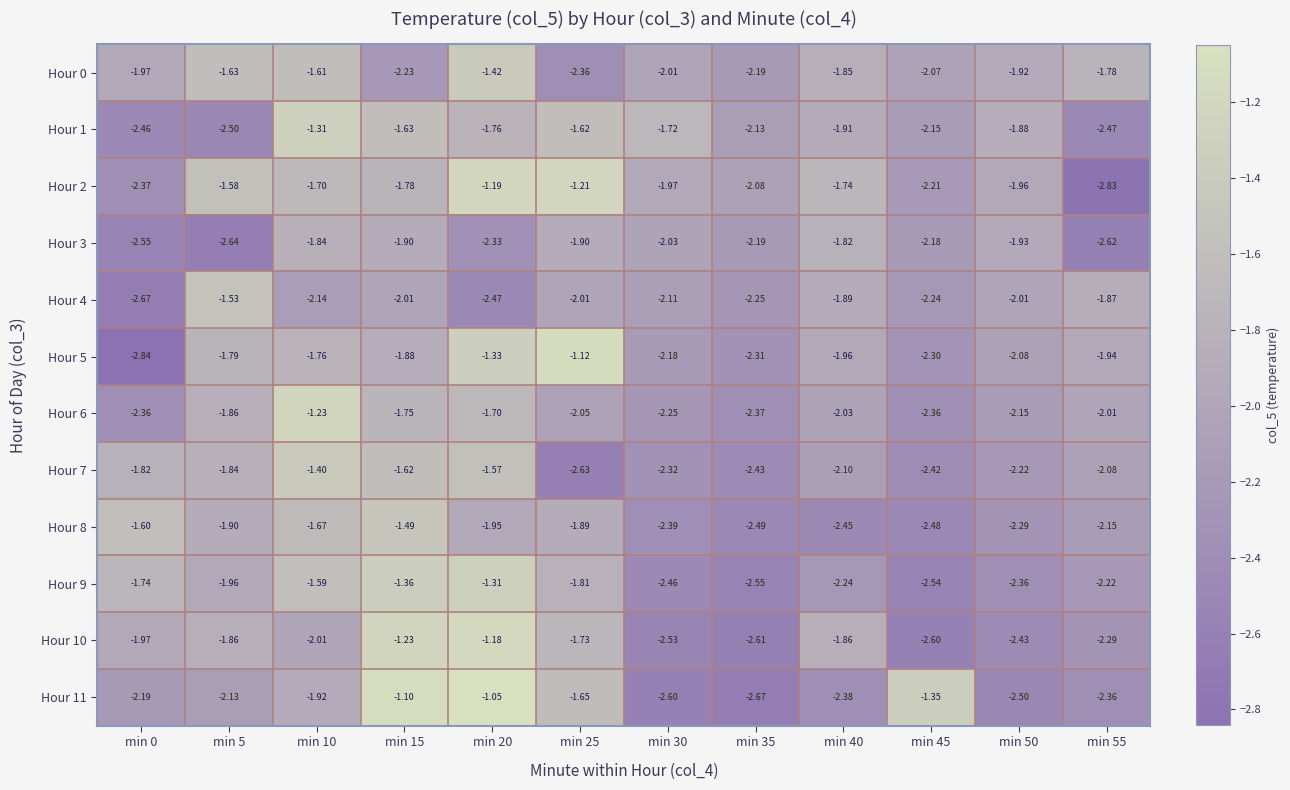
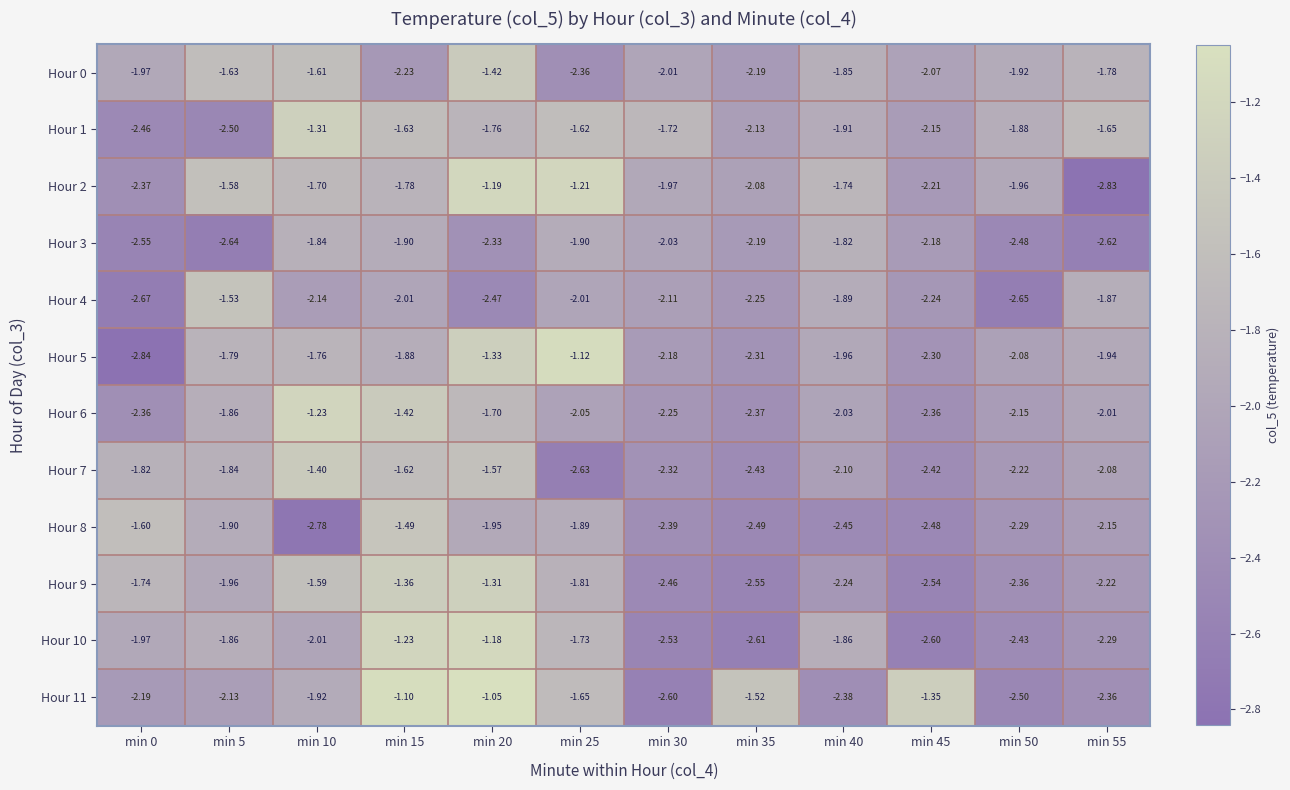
  {
    "Hour 0": {
      "min 0": -1.97,
      "min 5": -1.63,
      "min 10": -1.61,
      "min 15": -2.23,
      "min 20": -1.42,
      "min 25": -2.36,
      "min 30": -2.01,
      "min 35": -2.19,
      "min 40": -1.85,
      "min 45": -2.07,
      "min 50": -1.92,
      "min 55": -1.78
    },
    "Hour 1": {
      "min 0": -2.46,
      "min 5": -2.50,
      "min 10": -1.31,
      "min 15": -1.63,
      "min 20": -1.76,
      "min 25": -1.62,
      "min 30": -1.72,
      "min 35": -2.13,
      "min 40": -1.91,
      "min 45": -2.15,
      "min 50": -1.88,
-     "min 55": -2.47
+     "min 55": -1.65
    },
    "Hour 2": {
      "min 0": -2.37,
      "min 5": -1.58,
      "min 10": -1.70,
      "min 15": -1.78,
      "min 20": -1.19,
      "min 25": -1.21,
      "min 30": -1.97,
      "min 35": -2.08,
      "min 40": -1.74,
      "min 45": -2.21,
      "min 50": -1.96,
      "min 55": -2.83
    },
    "Hour 3": {
      "min 0": -2.55,
      "min 5": -2.64,
      "min 10": -1.84,
      "min 15": -1.90,
      "min 20": -2.33,
      "min 25": -1.90,
      "min 30": -2.03,
      "min 35": -2.19,
      "min 40": -1.82,
      "min 45": -2.18,
-     "min 50": -1.93,
+     "min 50": -2.48,
      "min 55": -2.62
    },
    "Hour 4": {
      "min 0": -2.67,
      "min 5": -1.53,
      "min 10": -2.14,
      "min 15": -2.01,
      "min 20": -2.47,
      "min 25": -2.01,
      "min 30": -2.11,
      "min 35": -2.25,
      "min 40": -1.89,
      "min 45": -2.24,
-     "min 50": -2.01,
+     "min 50": -2.65,
      "min 55": -1.87
    },
    "Hour 5": {
      "min 0": -2.84,
      "min 5": -1.79,
      "min 10": -1.76,
      "min 15": -1.88,
      "min 20": -1.33,
      "min 25": -1.12,
      "min 30": -2.18,
      "min 35": -2.31,
      "min 40": -1.96,
      "min 45": -2.30,
      "min 50": -2.08,
      "min 55": -1.94
    },
    "Hour 6": {
      "min 0": -2.36,
      "min 5": -1.86,
      "min 10": -1.23,
-     "min 15": -1.75,
+     "min 15": -1.42,
      "min 20": -1.70,
      "min 25": -2.05,
      "min 30": -2.25,
      "min 35": -2.37,
      "min 40": -2.03,
      "min 45": -2.36,
      "min 50": -2.15,
      "min 55": -2.01
    },
    "Hour 7": {
      "min 0": -1.82,
      "min 5": -1.84,
      "min 10": -1.40,
      "min 15": -1.62,
      "min 20": -1.57,
      "min 25": -2.63,
      "min 30": -2.32,
      "min 35": -2.43,
      "min 40": -2.10,
      "min 45": -2.42,
      "min 50": -2.22,
      "min 55": -2.08
    },
    "Hour 8": {
      "min 0": -1.60,
      "min 5": -1.90,
-     "min 10": -1.67,
+     "min 10": -2.78,
      "min 15": -1.49,
      "min 20": -1.95,
      "min 25": -1.89,
      "min 30": -2.39,
      "min 35": -2.49,
      "min 40": -2.45,
      "min 45": -2.48,
      "min 50": -2.29,
      "min 55": -2.15
    },
    "Hour 9": {
      "min 0": -1.74,
      "min 5": -1.96,
      "min 10": -1.59,
      "min 15": -1.36,
      "min 20": -1.31,
      "min 25": -1.81,
      "min 30": -2.46,
      "min 35": -2.55,
      "min 40": -2.24,
      "min 45": -2.54,
      "min 50": -2.36,
      "min 55": -2.22
    },
    "Hour 10": {
      "min 0": -1.97,
      "min 5": -1.86,
      "min 10": -2.01,
      "min 15": -1.23,
      "min 20": -1.18,
      "min 25": -1.73,
      "min 30": -2.53,
      "min 35": -2.61,
      "min 40": -1.86,
      "min 45": -2.60,
      "min 50": -2.43,
      "min 55": -2.29
    },
    "Hour 11": {
      "min 0": -2.19,
      "min 5": -2.13,
      "min 10": -1.92,
      "min 15": -1.10,
      "min 20": -1.05,
      "min 25": -1.65,
      "min 30": -2.60,
-     "min 35": -2.67,
+     "min 35": -1.52,
      "min 40": -2.38,
      "min 45": -1.35,
      "min 50": -2.50,
      "min 55": -2.36
    }
  }
